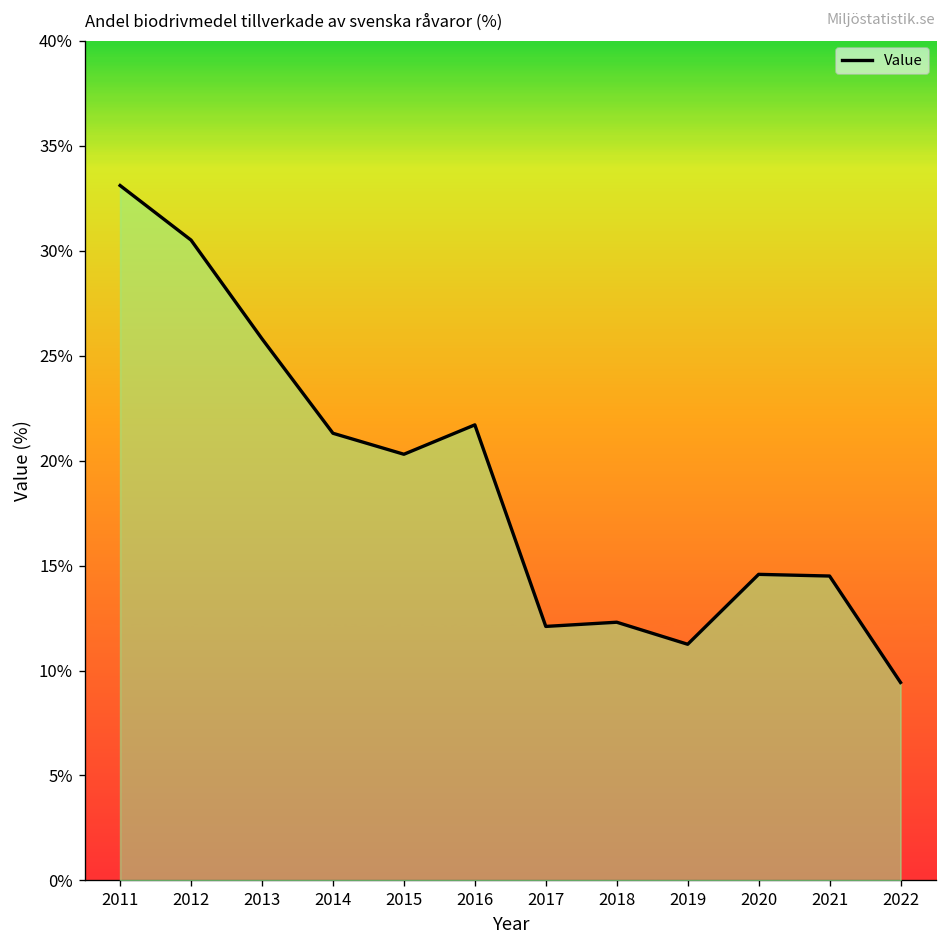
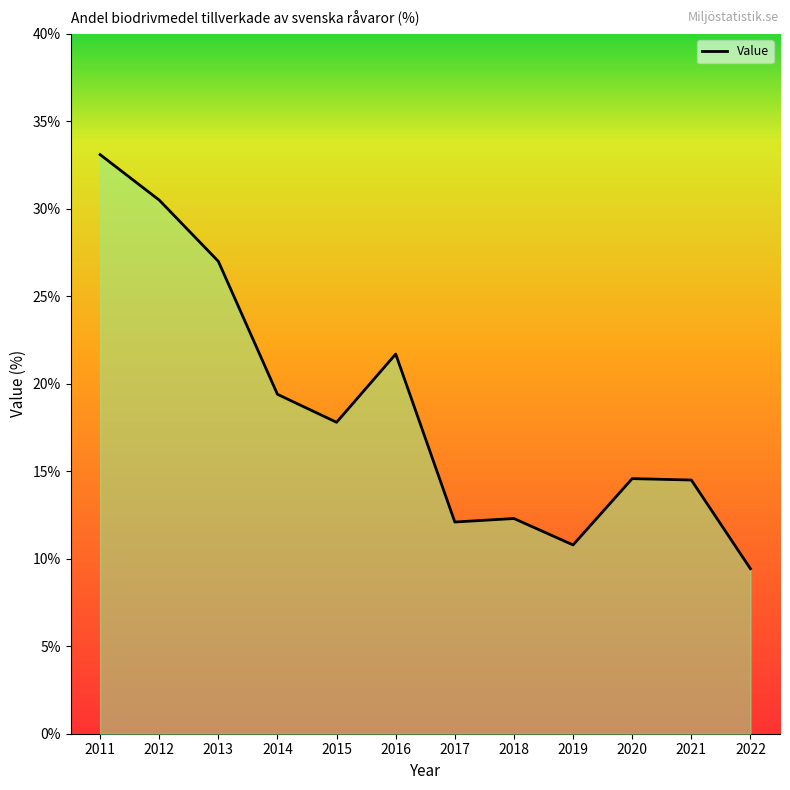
  {
    "2011": "33.1%",
    "2012": "30.5%",
-   "2013": "25.8%",
-   "2014": "21.3%",
-   "2015": "20.3%",
+   "2013": "27.0%",
+   "2014": "19.4%",
+   "2015": "17.8%",
    "2016": "21.7%",
    "2017": "12.1%",
    "2018": "12.3%",
-   "2019": "11.3%",
+   "2019": "10.8%",
    "2020": "14.6%",
    "2021": "14.5%",
    "2022": "9.4%"
  }
